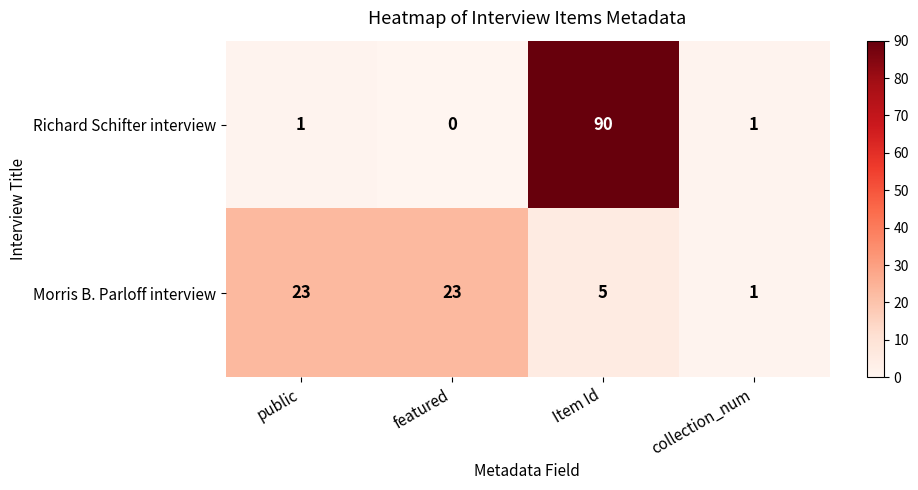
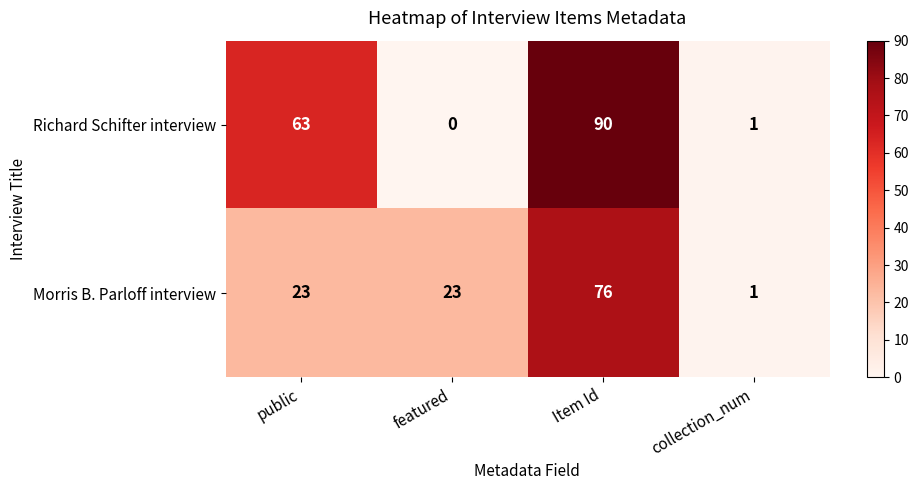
  {
    "Richard Schifter interview": {
-     "public": 1,
+     "public": 63,
      "featured": 0,
      "Item Id": 90,
      "collection_num": 1
    },
    "Morris B. Parloff interview": {
      "public": 23,
      "featured": 23,
-     "Item Id": 5,
+     "Item Id": 76,
      "collection_num": 1
    }
  }
